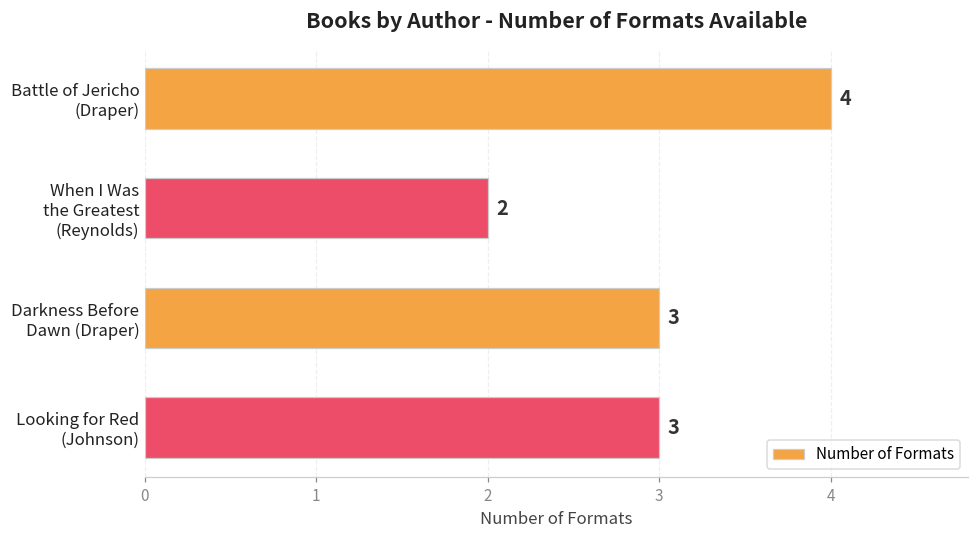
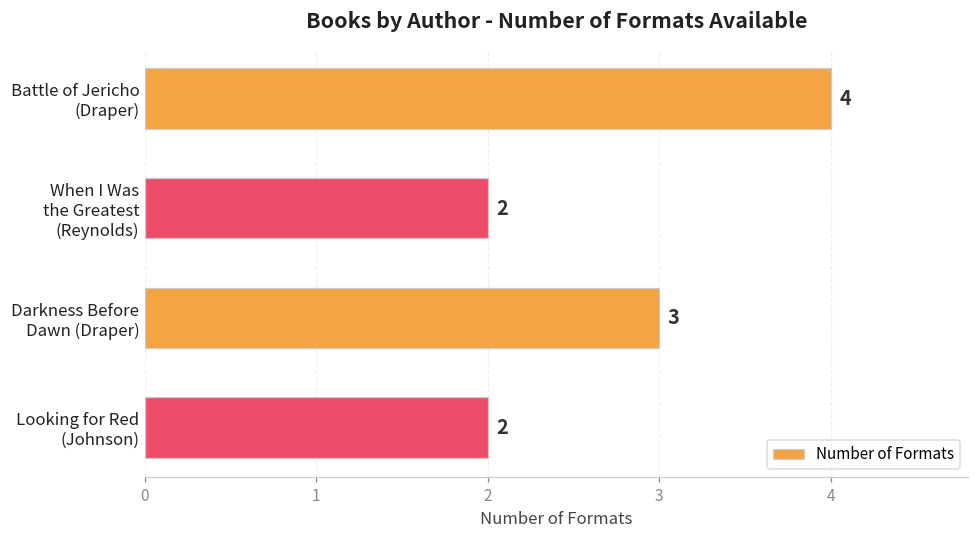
  {
    "Battle of Jericho (Draper)": 4,
    "When I Was the Greatest (Reynolds)": 2,
    "Darkness Before Dawn (Draper)": 3,
-   "Looking for Red (Johnson)": 3
+   "Looking for Red (Johnson)": 2
  }
